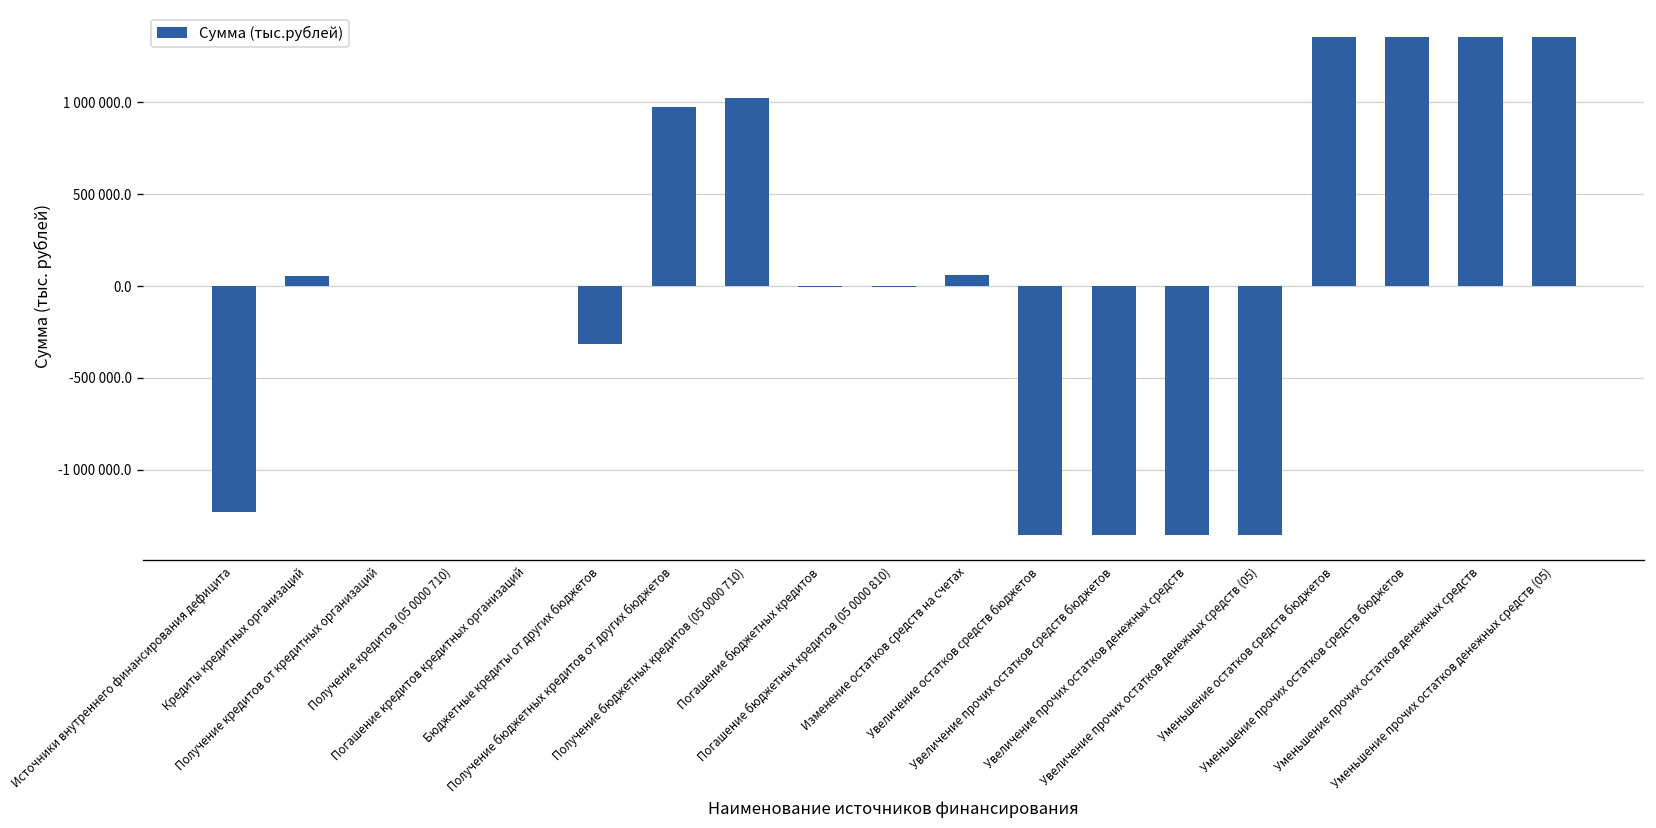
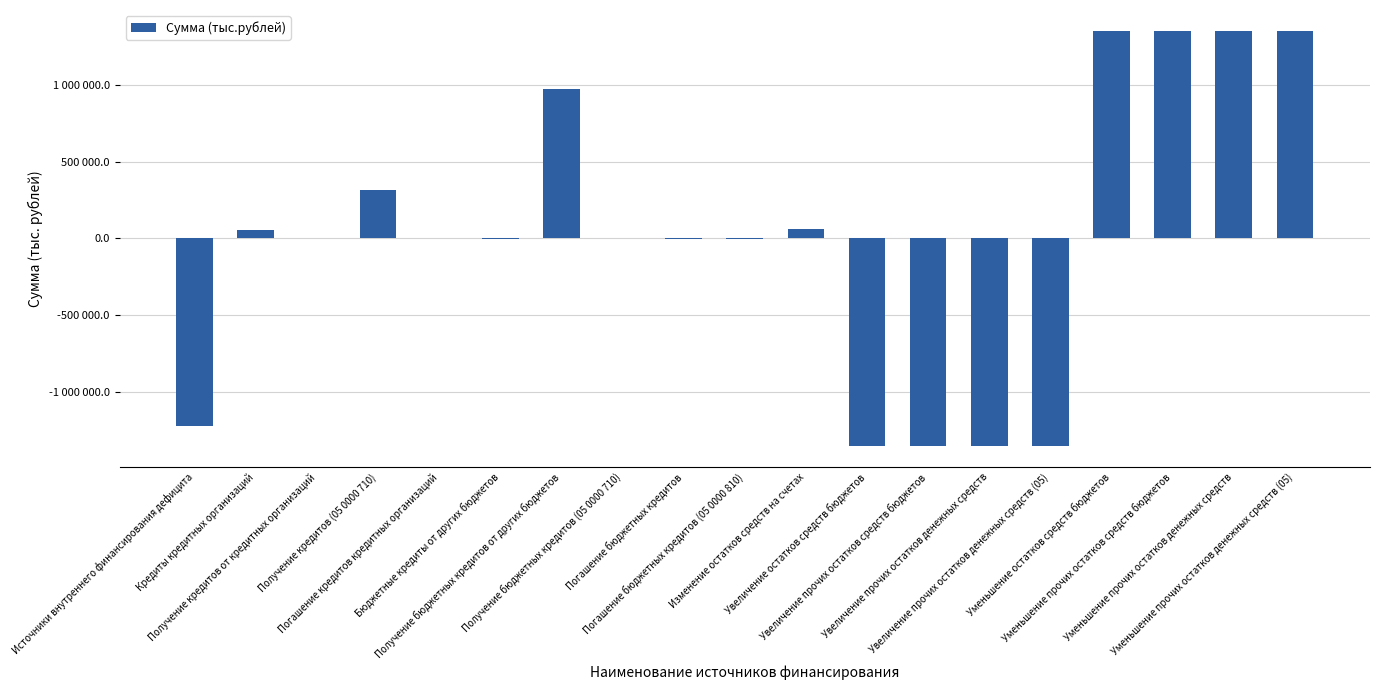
  {
    "Источники внутреннего финансирования дефицита": -1230000,
    "Кредиты кредитных организаций": 60000,
    "Получение кредитов от кредитных организаций": 0,
-   "Получение кредитов (05 0000 710)": 0,
+   "Получение кредитов (05 0000 710)": 320000,
    "Погашение кредитов кредитных организаций": 0,
-   "Бюджетные кредиты от других бюджетов": -320000,
+   "Бюджетные кредиты от других бюджетов": 0,
    "Получение бюджетных кредитов от других бюджетов": 980000,
-   "Получение бюджетных кредитов (05 0000 710)": 1020000,
+   "Получение бюджетных кредитов (05 0000 710)": 0,
    "Изменение остатков средств на счетах": 60000,
    "Увеличение остатков средств бюджетов": -1360000,
    "Увеличение прочих остатков средств бюджетов": -1360000,
    "Увеличение прочих остатков денежных средств": -1360000,
    "Увеличение прочих остатков денежных средств (05)": -1360000,
    "Уменьшение остатков средств бюджетов": 1360000,
    "Уменьшение прочих остатков средств бюджетов": 1360000,
    "Уменьшение прочих остатков денежных средств": 1360000,
    "Уменьшение прочих остатков денежных средств (05)": 1360000
  }
